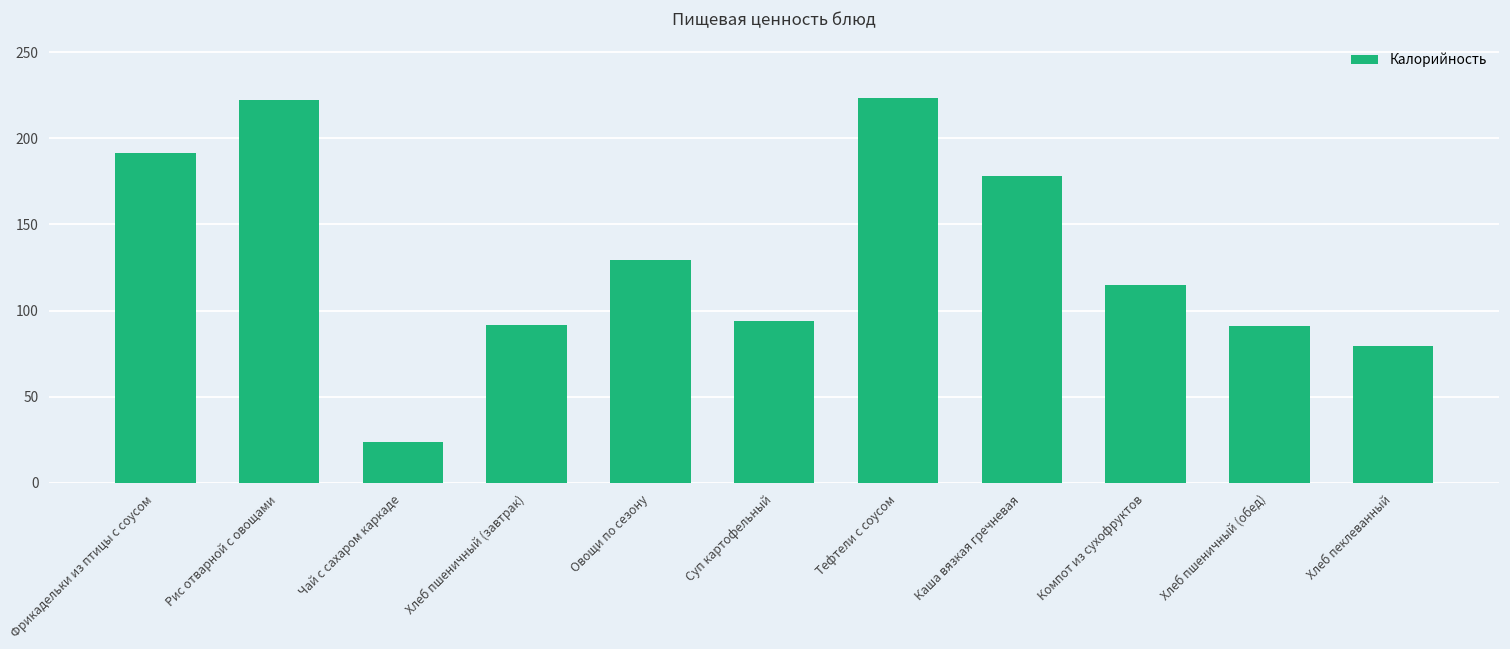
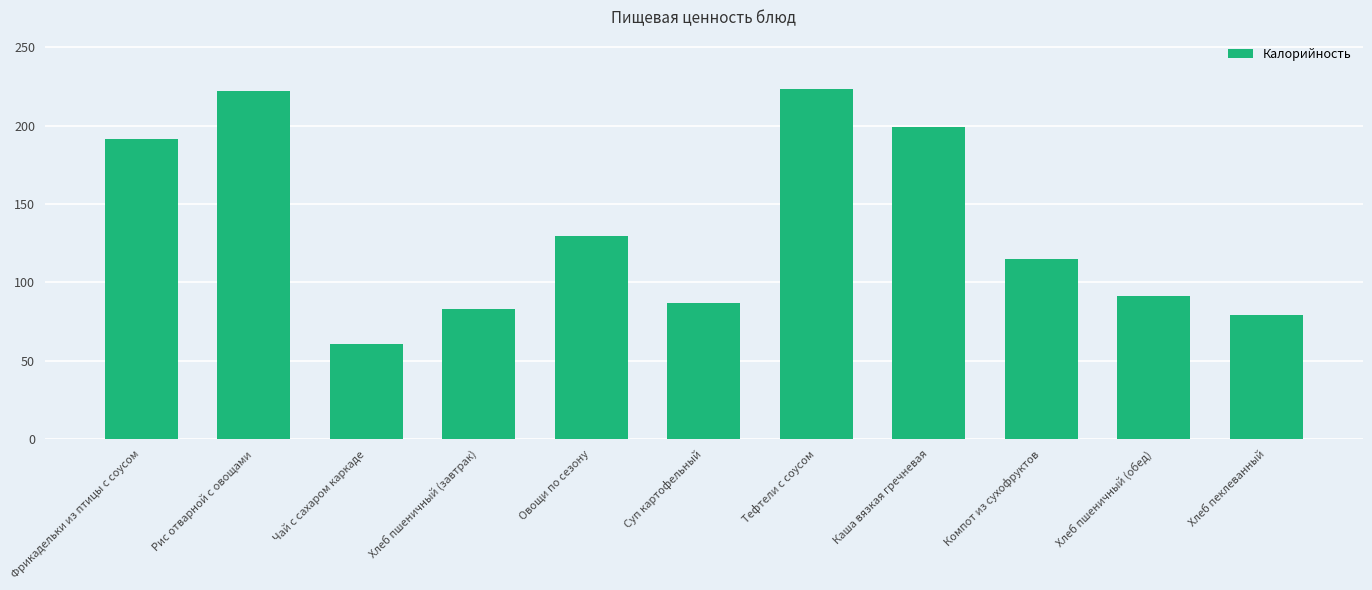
  {
    "Фрикадельки из птицы с соусом": 191,
    "Рис отварной с овощами": 222,
-   "Чай с сахаром каркаде": 24,
-   "Хлеб пшеничный (завтрак)": 92,
+   "Чай с сахаром каркаде": 61,
+   "Хлеб пшеничный (завтрак)": 83,
    "Овощи по сезону": 129,
-   "Суп картофельный": 94,
+   "Суп картофельный": 87,
    "Тефтели с соусом": 223,
-   "Каша вязкая гречневая": 178,
+   "Каша вязкая гречневая": 199,
    "Компот из сухофруктов": 115,
    "Хлеб пшеничный (обед)": 91,
    "Хлеб пеклеванный": 79
  }
